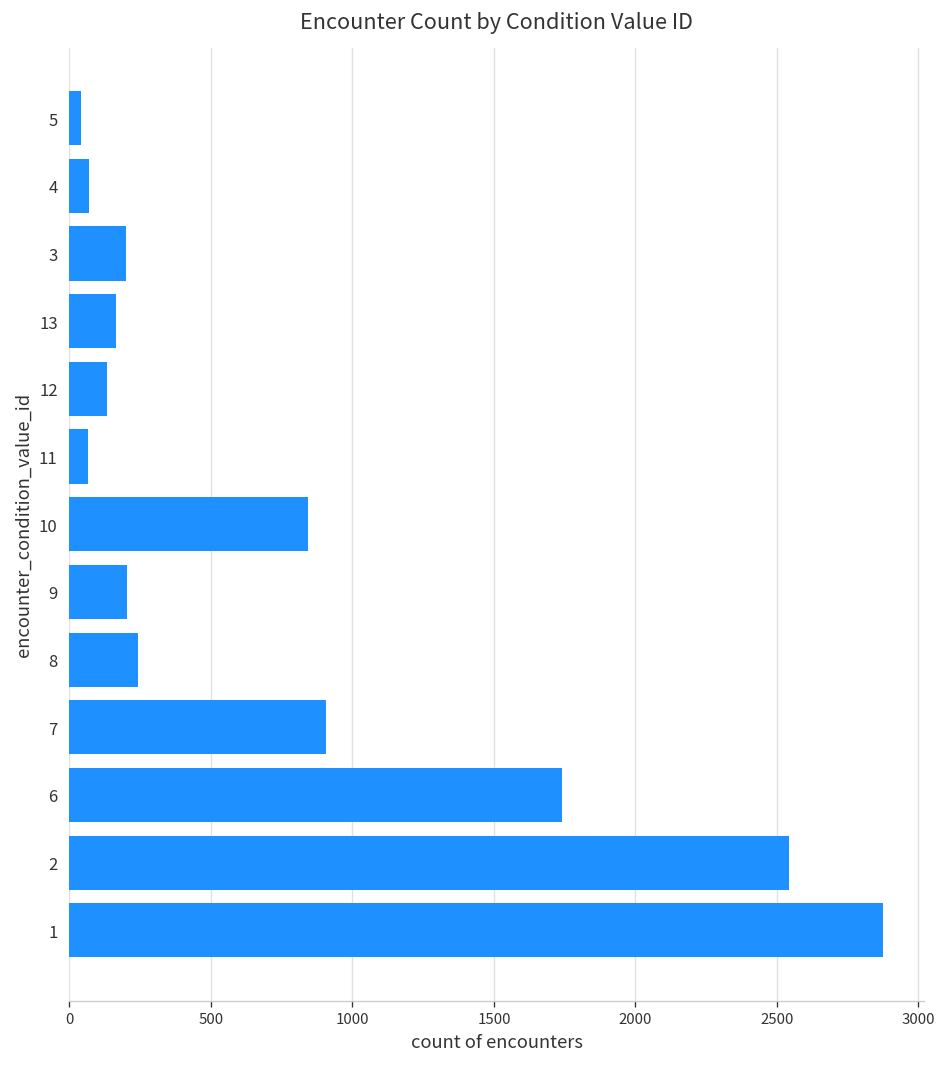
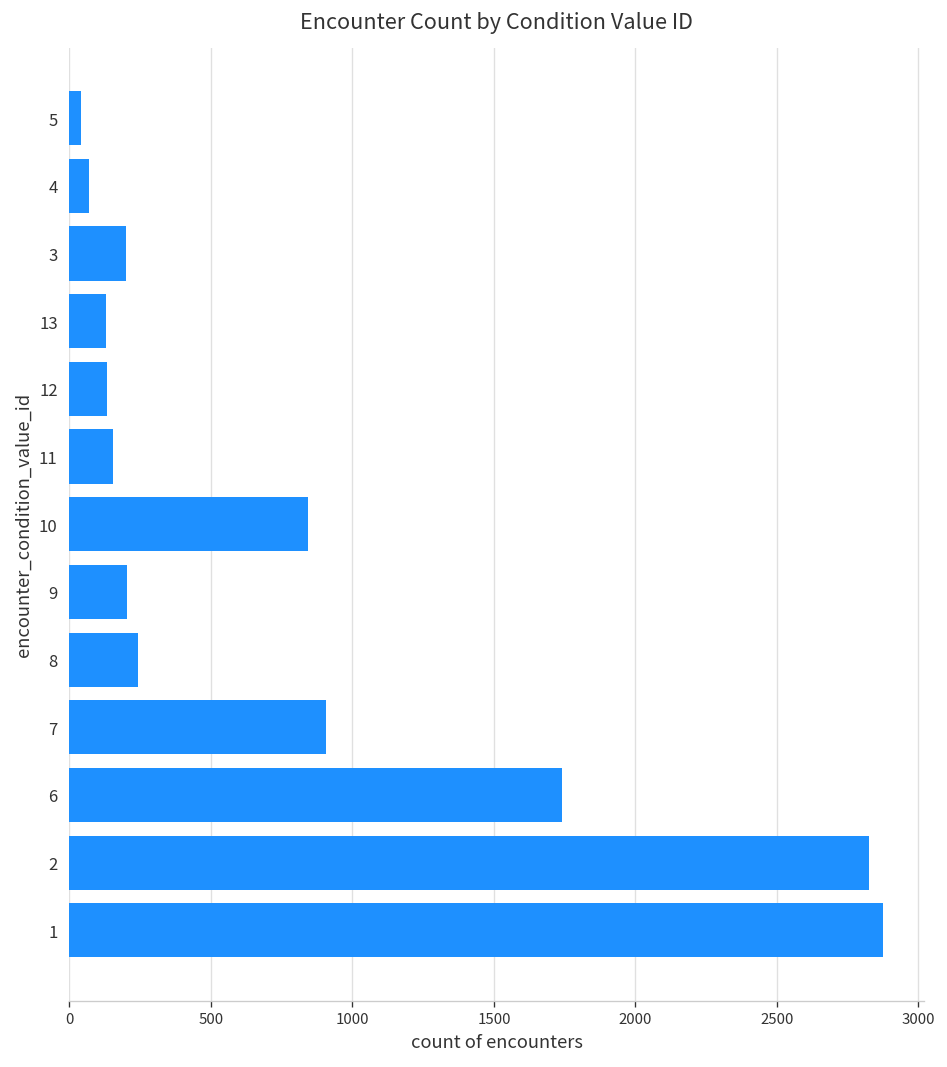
  {
    "5": 40,
    "4": 70,
    "3": 200,
-   "13": 160,
+   "13": 130,
    "12": 130,
-   "11": 70,
+   "11": 160,
    "10": 840,
    "9": 200,
    "8": 240,
    "7": 910,
    "6": 1740,
-   "2": 2540,
+   "2": 2820,
    "1": 2880
  }
